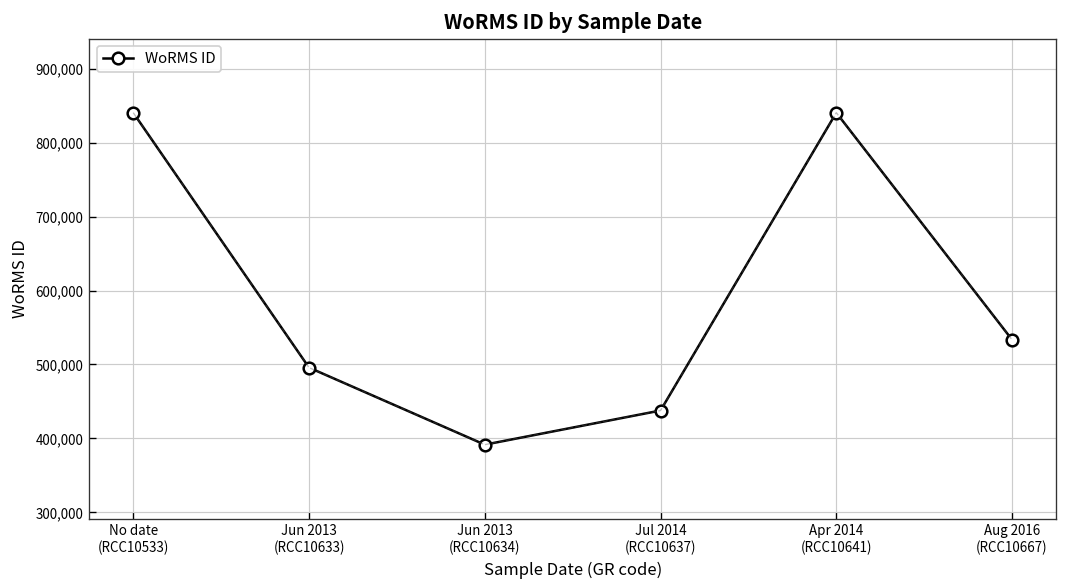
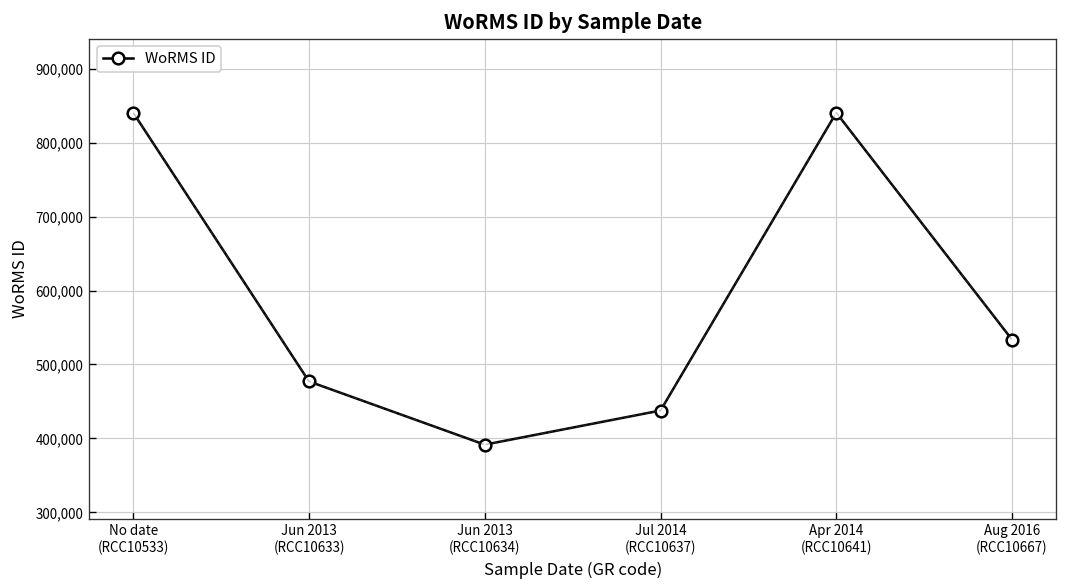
  {
    "No date (RCC10533)": "840,000",
-   "Jun 2013 (RCC10633)": "500,000",
+   "Jun 2013 (RCC10633)": "480,000",
    "Jun 2013 (RCC10634)": "390,000",
    "Jul 2014 (RCC10637)": "440,000",
    "Apr 2014 (RCC10641)": "840,000",
    "Aug 2016 (RCC10667)": "530,000"
  }
